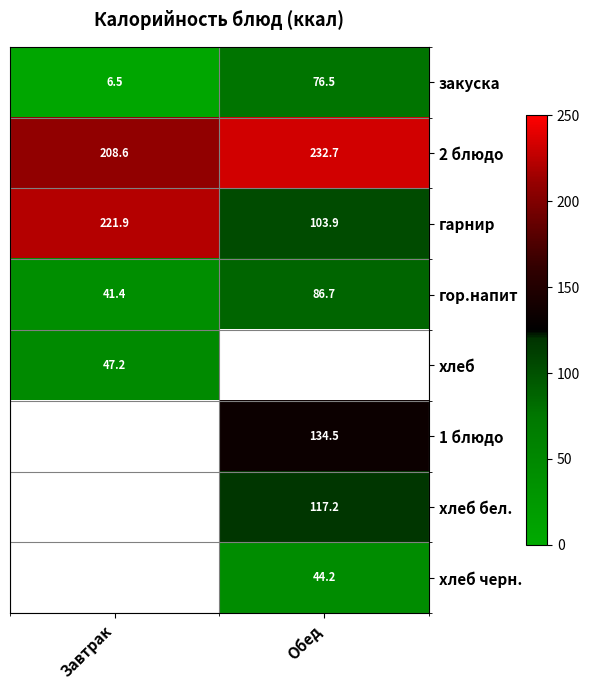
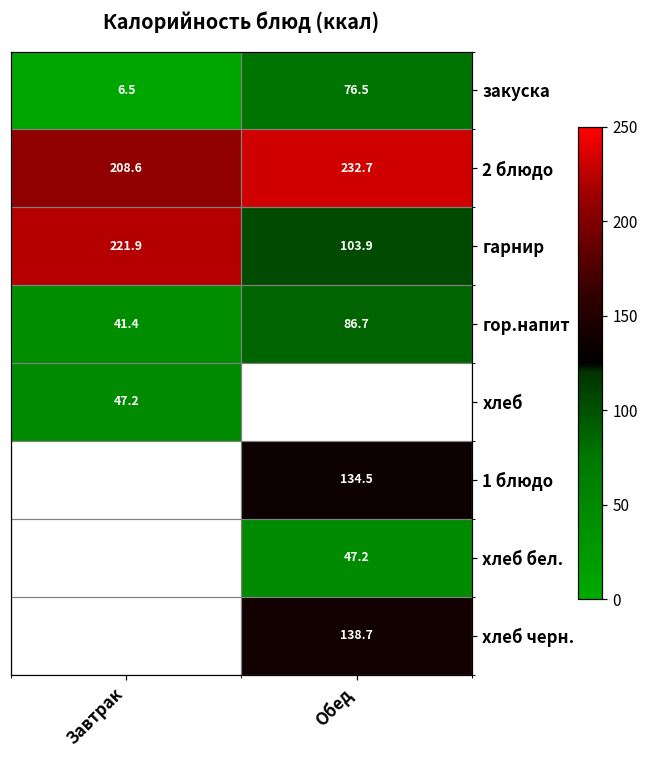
  {
    "закуска": {
      "Завтрак": 6.5,
      "Обед": 76.5
    },
    "2 блюдо": {
      "Завтрак": 208.6,
      "Обед": 232.7
    },
    "гарнир": {
      "Завтрак": 221.9,
      "Обед": 103.9
    },
    "гор.напит": {
      "Завтрак": 41.4,
      "Обед": 86.7
    },
    "хлеб": {
      "Завтрак": 47.2
    },
    "1 блюдо": {
      "Обед": 134.5
    },
    "хлеб бел.": {
-     "Обед": 117.2
+     "Обед": 47.2
    },
    "хлеб черн.": {
-     "Обед": 44.2
+     "Обед": 138.7
    }
  }
